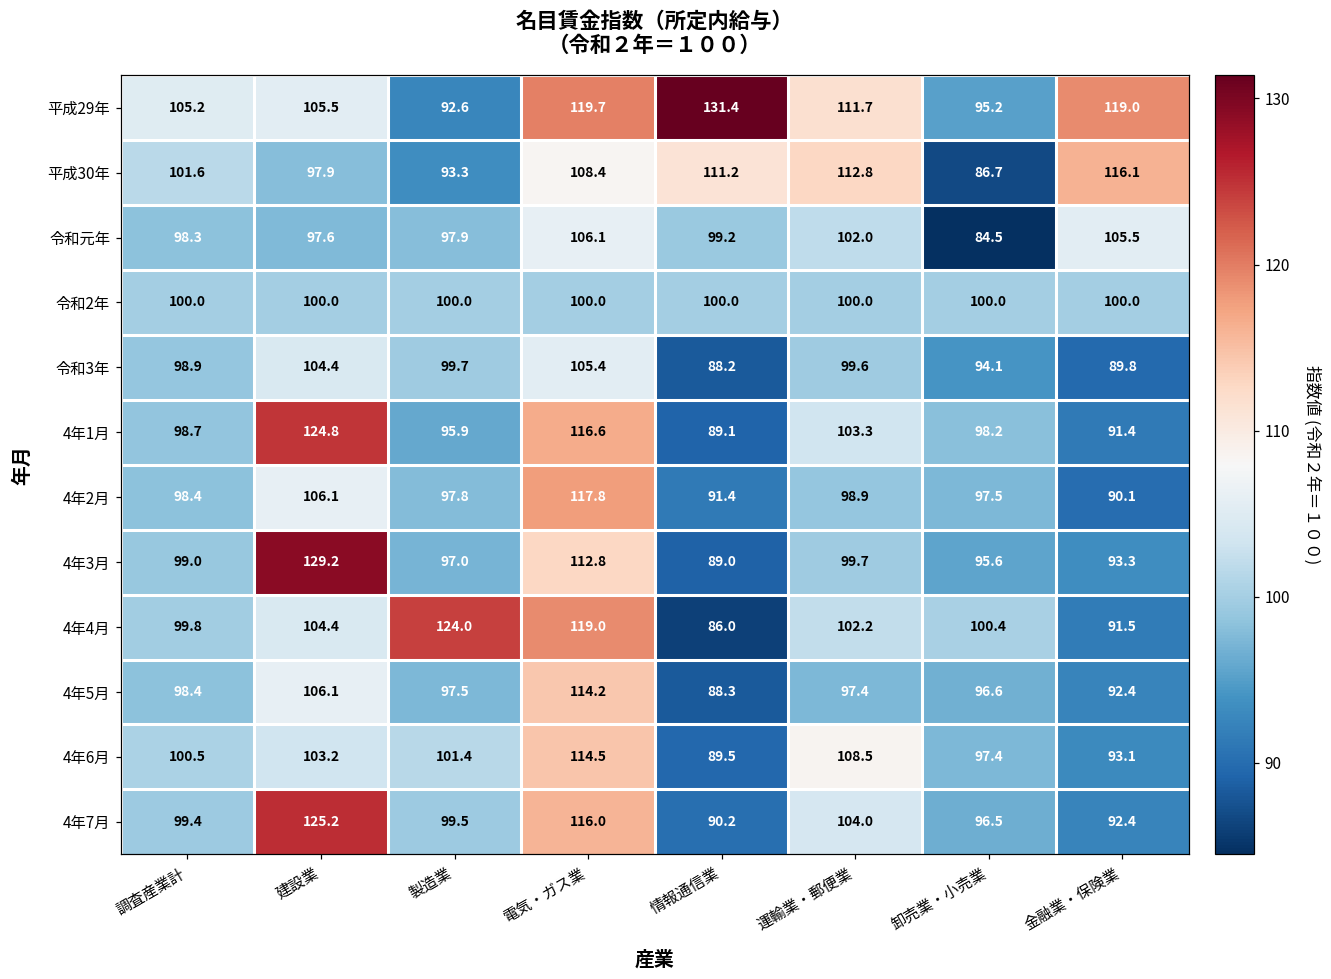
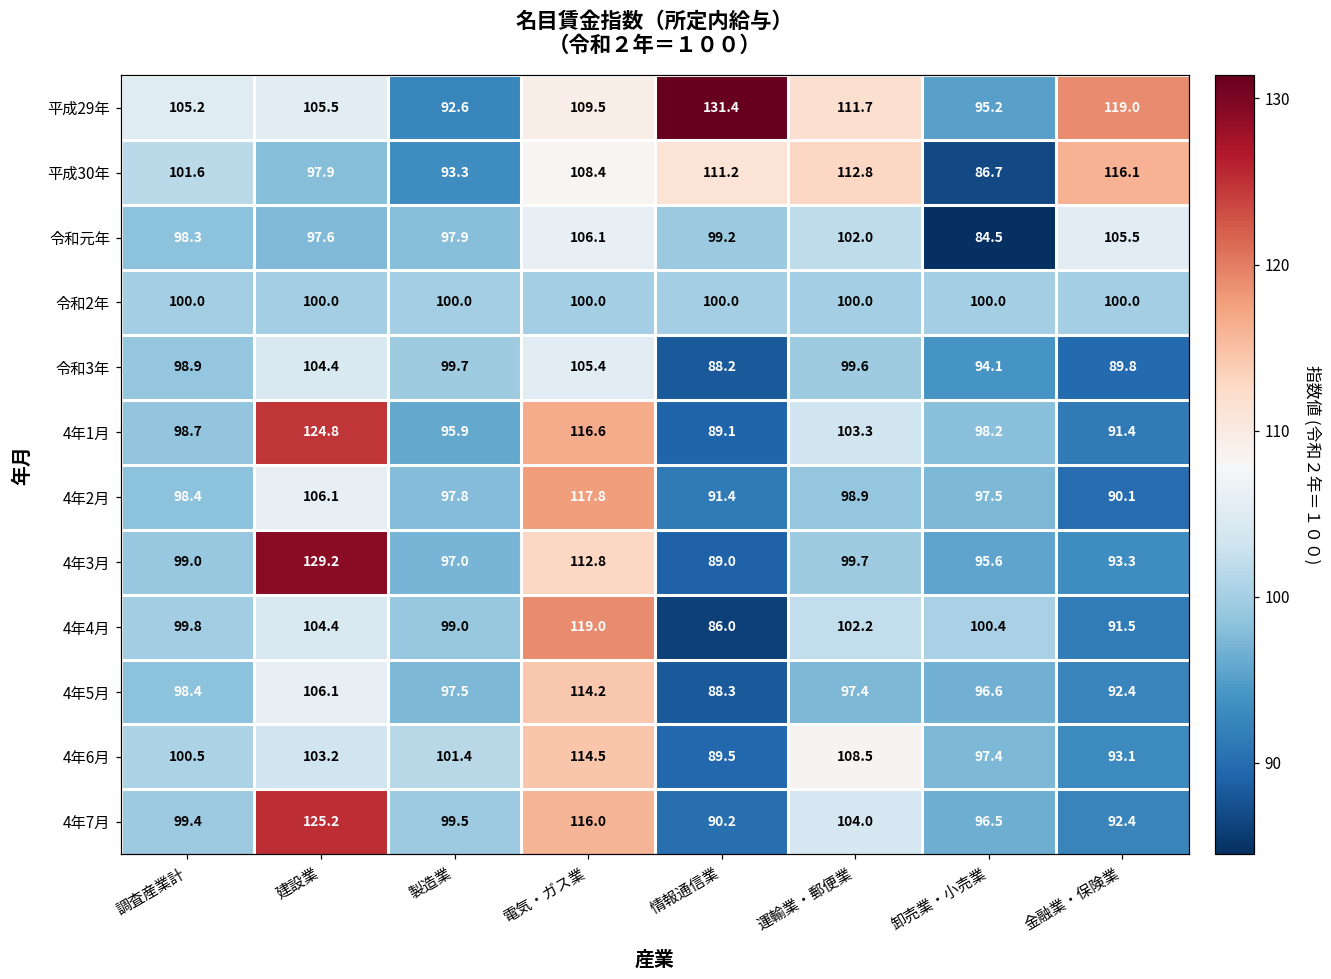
  {
    "平成29年": {
      "調査産業計": 105.2,
      "建設業": 105.5,
      "製造業": 92.6,
-     "電気・ガス業": 119.7,
+     "電気・ガス業": 109.5,
      "情報通信業": 131.4,
      "運輸業・郵便業": 111.7,
      "卸売業・小売業": 95.2,
      "金融業・保険業": 119.0
    },
    "平成30年": {
      "調査産業計": 101.6,
      "建設業": 97.9,
      "製造業": 93.3,
      "電気・ガス業": 108.4,
      "情報通信業": 111.2,
      "運輸業・郵便業": 112.8,
      "卸売業・小売業": 86.7,
      "金融業・保険業": 116.1
    },
    "令和元年": {
      "調査産業計": 98.3,
      "建設業": 97.6,
      "製造業": 97.9,
      "電気・ガス業": 106.1,
      "情報通信業": 99.2,
      "運輸業・郵便業": 102.0,
      "卸売業・小売業": 84.5,
      "金融業・保険業": 105.5
    },
    "令和2年": {
      "調査産業計": 100.0,
      "建設業": 100.0,
      "製造業": 100.0,
      "電気・ガス業": 100.0,
      "情報通信業": 100.0,
      "運輸業・郵便業": 100.0,
      "卸売業・小売業": 100.0,
      "金融業・保険業": 100.0
    },
    "令和3年": {
      "調査産業計": 98.9,
      "建設業": 104.4,
      "製造業": 99.7,
      "電気・ガス業": 105.4,
      "情報通信業": 88.2,
      "運輸業・郵便業": 99.6,
      "卸売業・小売業": 94.1,
      "金融業・保険業": 89.8
    },
    "4年1月": {
      "調査産業計": 98.7,
      "建設業": 124.8,
      "製造業": 95.9,
      "電気・ガス業": 116.6,
      "情報通信業": 89.1,
      "運輸業・郵便業": 103.3,
      "卸売業・小売業": 98.2,
      "金融業・保険業": 91.4
    },
    "4年2月": {
      "調査産業計": 98.4,
      "建設業": 106.1,
      "製造業": 97.8,
      "電気・ガス業": 117.8,
      "情報通信業": 91.4,
      "運輸業・郵便業": 98.9,
      "卸売業・小売業": 97.5,
      "金融業・保険業": 90.1
    },
    "4年3月": {
      "調査産業計": 99.0,
      "建設業": 129.2,
      "製造業": 97.0,
      "電気・ガス業": 112.8,
      "情報通信業": 89.0,
      "運輸業・郵便業": 99.7,
      "卸売業・小売業": 95.6,
      "金融業・保険業": 93.3
    },
    "4年4月": {
      "調査産業計": 99.8,
      "建設業": 104.4,
-     "製造業": 124.0,
+     "製造業": 99.0,
      "電気・ガス業": 119.0,
      "情報通信業": 86.0,
      "運輸業・郵便業": 102.2,
      "卸売業・小売業": 100.4,
      "金融業・保険業": 91.5
    },
    "4年5月": {
      "調査産業計": 98.4,
      "建設業": 106.1,
      "製造業": 97.5,
      "電気・ガス業": 114.2,
      "情報通信業": 88.3,
      "運輸業・郵便業": 97.4,
      "卸売業・小売業": 96.6,
      "金融業・保険業": 92.4
    },
    "4年6月": {
      "調査産業計": 100.5,
      "建設業": 103.2,
      "製造業": 101.4,
      "電気・ガス業": 114.5,
      "情報通信業": 89.5,
      "運輸業・郵便業": 108.5,
      "卸売業・小売業": 97.4,
      "金融業・保険業": 93.1
    },
    "4年7月": {
      "調査産業計": 99.4,
      "建設業": 125.2,
      "製造業": 99.5,
      "電気・ガス業": 116.0,
      "情報通信業": 90.2,
      "運輸業・郵便業": 104.0,
      "卸売業・小売業": 96.5,
      "金融業・保険業": 92.4
    }
  }
